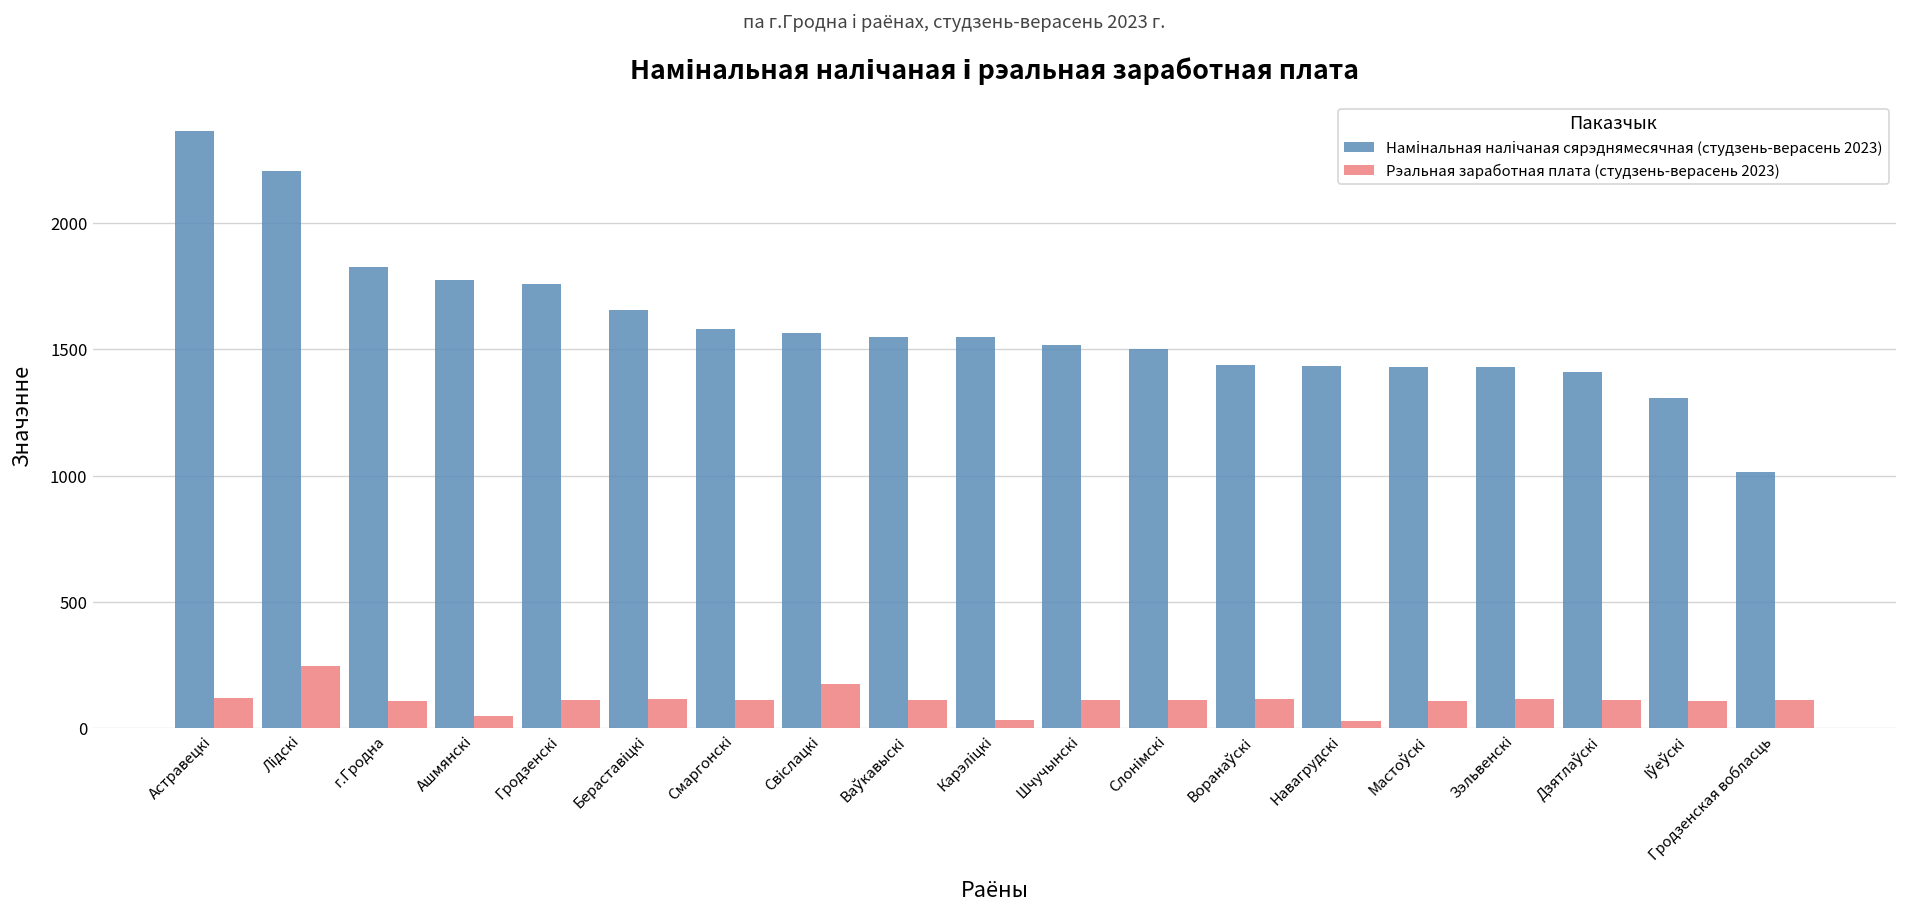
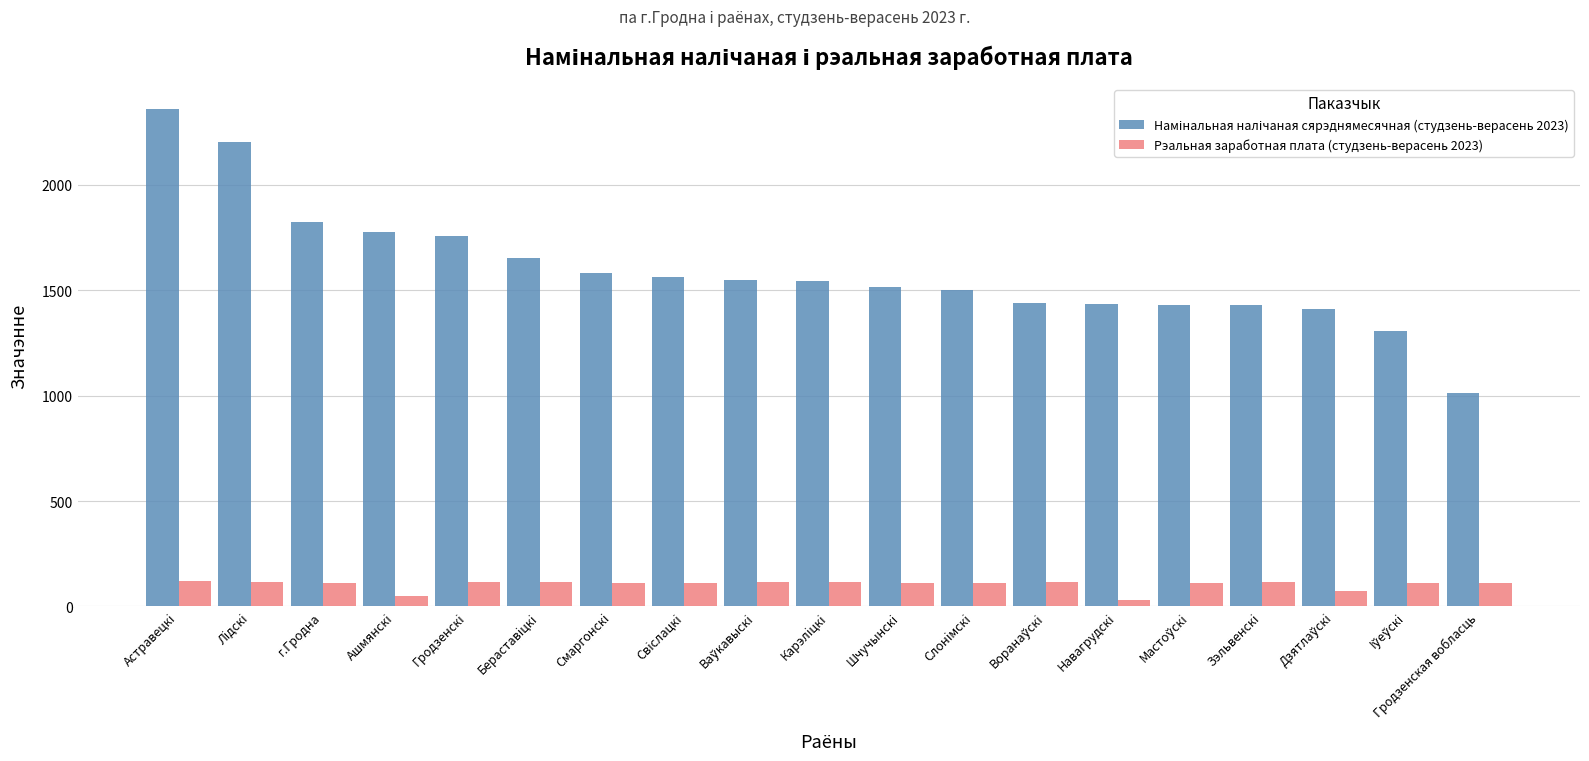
  {
    "Намінальная налічаная сярэднямесячная (студзень-верасень 2023)": {
      "Астравецкi": 2360,
      "Лiдскi": 2210,
      "г.Гродна": 1830,
      "Ашмянскi": 1780,
      "Гродзенскi": 1760,
      "Бераставiцкi": 1650,
      "Смаргонскi": 1580,
      "Свiслацкi": 1560,
      "Ваўкавыскi": 1550,
      "Карэлiцкi": 1550,
      "Шчучынскi": 1520,
      "Слонiмскi": 1500,
      "Воранаўскi": 1440,
      "Навагрудскi": 1430,
      "Мастоўскi": 1430,
      "Зэльвенскi": 1430,
      "Дзятлаўскi": 1410,
      "Iўеўскi": 1310,
      "Гродзенская вобласць": 1010
    },
    "Рэальная заработная плата (студзень-верасень 2023)": {
      "Астравецкi": 120,
-     "Лiдскi": 250,
+     "Лiдскi": 110,
      "г.Гродна": 110,
      "Ашмянскi": 50,
      "Гродзенскi": 110,
      "Бераставiцкi": 120,
      "Смаргонскi": 110,
-     "Свiслацкi": 180,
+     "Свiслацкi": 110,
      "Ваўкавыскi": 110,
-     "Карэлiцкi": 30,
+     "Карэлiцкi": 120,
      "Шчучынскi": 110,
      "Слонiмскi": 110,
      "Воранаўскi": 120,
      "Навагрудскi": 30,
      "Мастоўскi": 110,
      "Зэльвенскi": 120,
-     "Дзятлаўскi": 110,
+     "Дзятлаўскi": 70,
      "Iўеўскi": 110,
      "Гродзенская вобласць": 110
    }
  }
